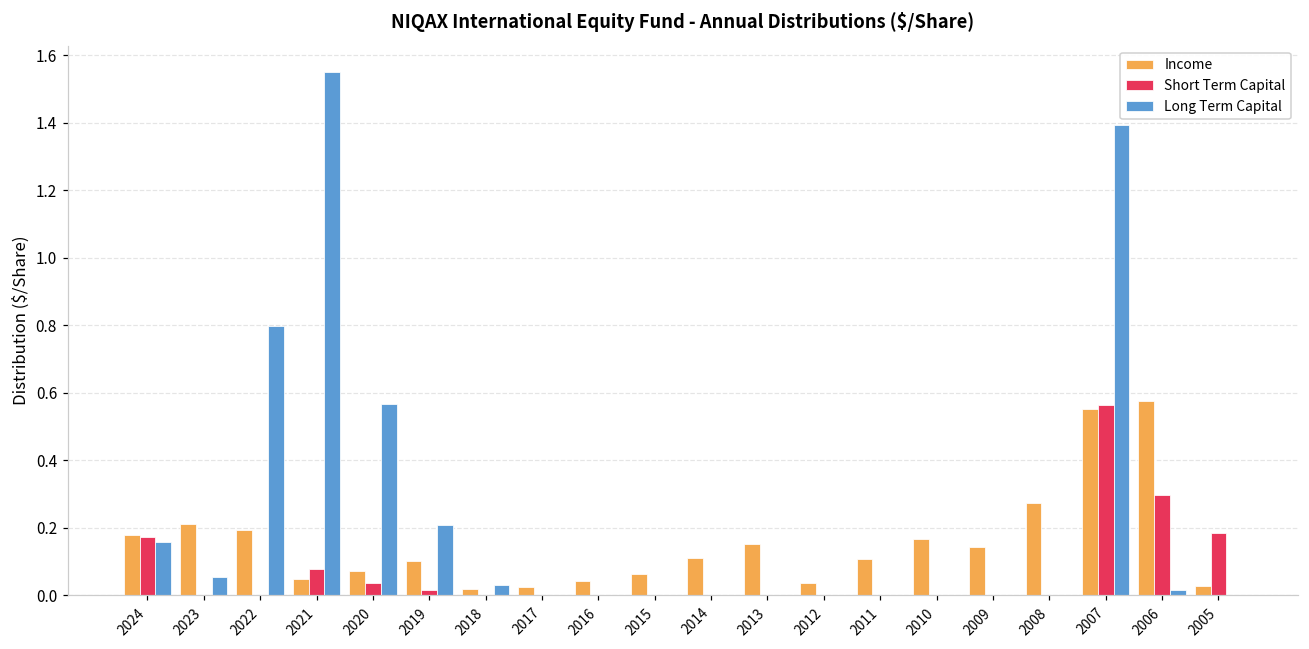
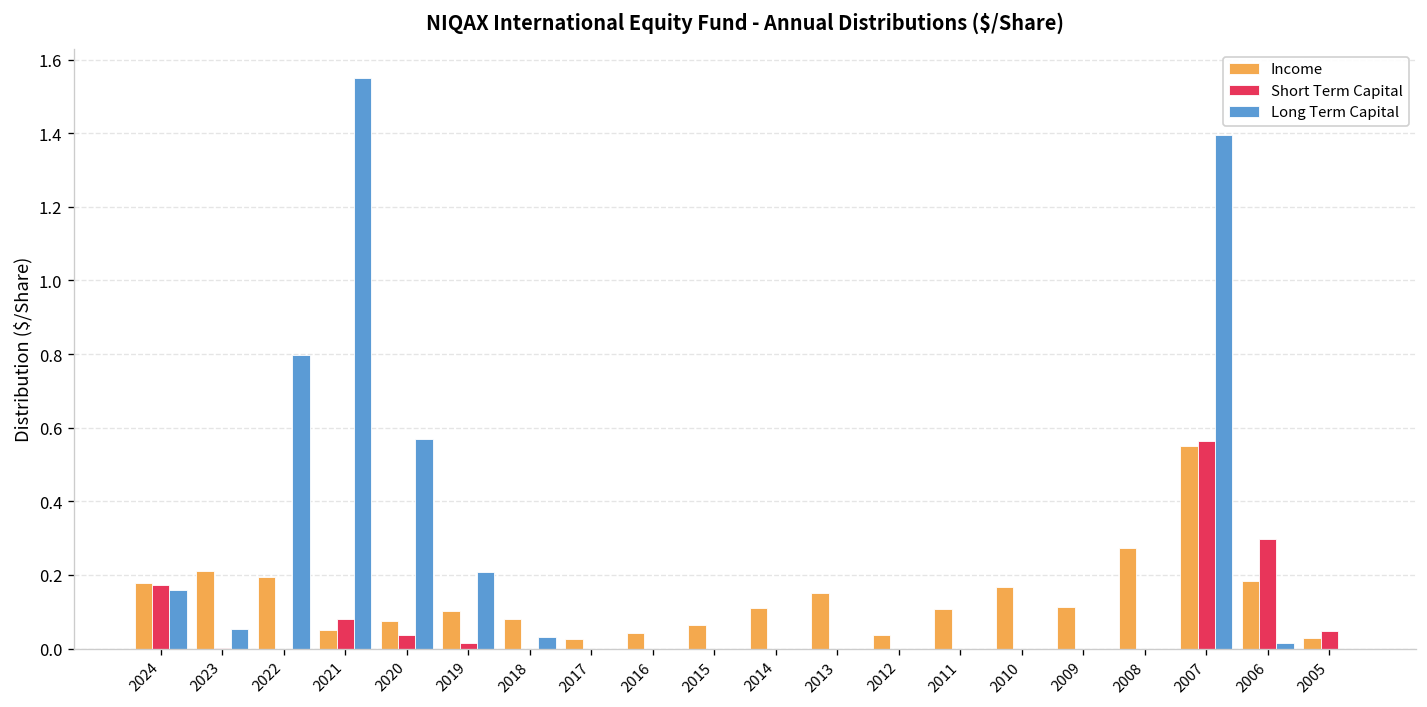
  {
    "Income": {
      "2024": 0.18,
      "2023": 0.21,
      "2022": 0.19,
      "2021": 0.05,
      "2020": 0.07,
      "2019": 0.10,
-     "2018": 0.02,
+     "2018": 0.08,
      "2017": 0.02,
      "2016": 0.04,
      "2015": 0.06,
      "2014": 0.11,
      "2013": 0.15,
      "2012": 0.04,
      "2011": 0.11,
      "2010": 0.17,
-     "2009": 0.14,
+     "2009": 0.11,
      "2008": 0.27,
      "2007": 0.55,
-     "2006": 0.58,
+     "2006": 0.18,
      "2005": 0.03
    },
    "Short Term Capital": {
      "2024": 0.17,
      "2022": 0.00,
      "2021": 0.08,
      "2020": 0.04,
      "2019": 0.02,
      "2018": 0.00,
      "2017": 0.00,
      "2016": 0.00,
      "2015": 0.00,
      "2014": 0.00,
      "2013": 0.00,
      "2012": 0.00,
      "2011": 0.00,
      "2010": 0.00,
      "2009": 0.00,
      "2008": 0.00,
      "2007": 0.56,
      "2006": 0.30,
-     "2005": 0.18
+     "2005": 0.05
    },
    "Long Term Capital": {
      "2024": 0.16,
      "2023": 0.05,
      "2022": 0.80,
      "2021": 1.55,
      "2020": 0.57,
      "2019": 0.21,
      "2018": 0.03,
      "2017": 0.00,
      "2016": 0.00,
      "2015": 0.00,
      "2014": 0.00,
      "2013": 0.00,
      "2012": 0.00,
      "2011": 0.00,
      "2010": 0.00,
      "2009": 0.00,
      "2008": 0.00,
      "2007": 1.39,
      "2006": 0.01,
      "2005": 0.00
    }
  }
